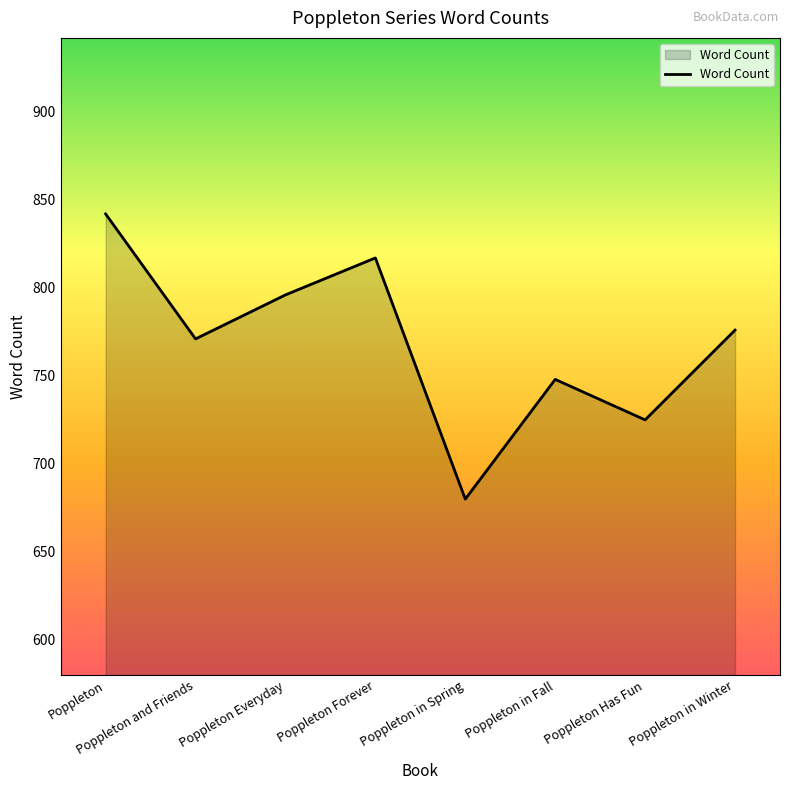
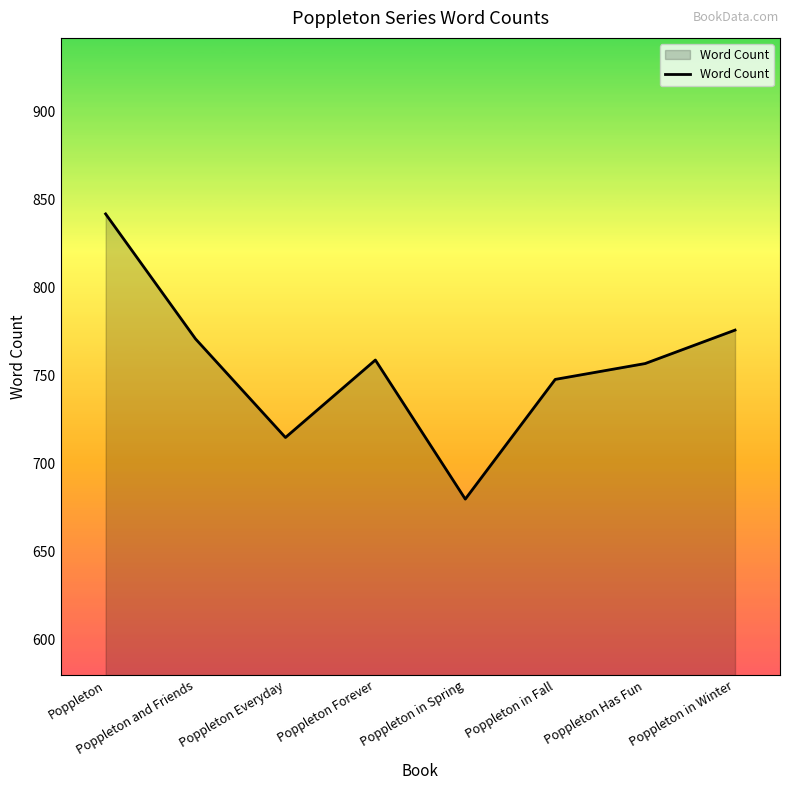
  {
    "Poppleton": 842,
    "Poppleton and Friends": 771,
-   "Poppleton Everyday": 796,
-   "Poppleton Forever": 817,
+   "Poppleton Everyday": 715,
+   "Poppleton Forever": 759,
    "Poppleton in Spring": 680,
    "Poppleton in Fall": 748,
-   "Poppleton Has Fun": 725,
+   "Poppleton Has Fun": 757,
    "Poppleton in Winter": 776
  }
